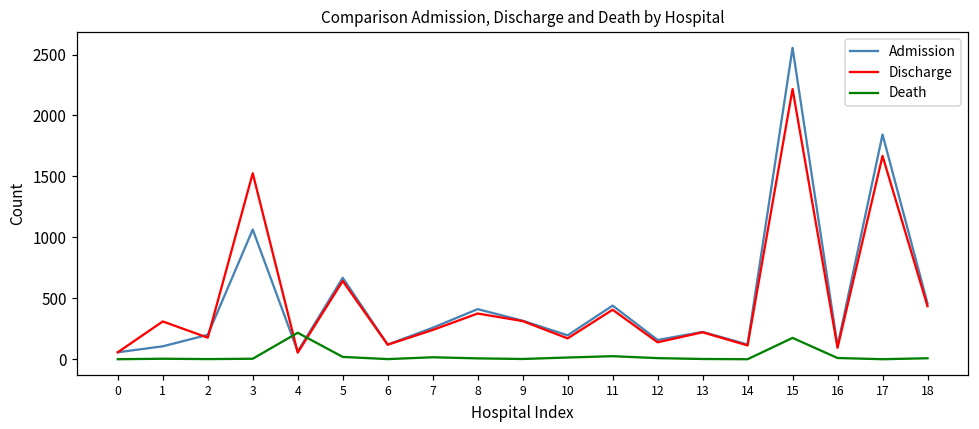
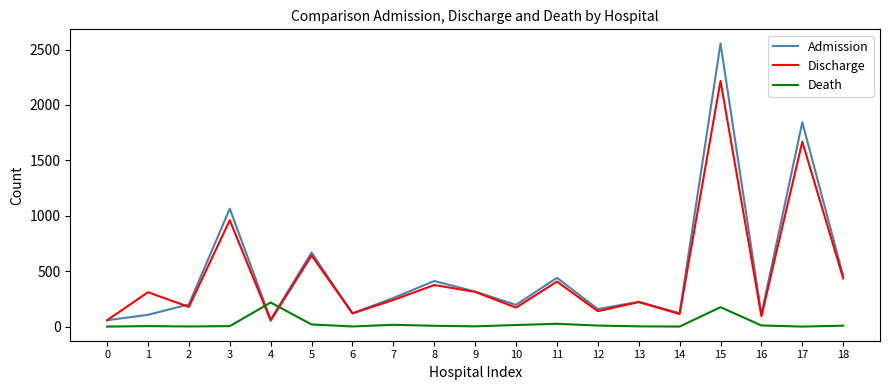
  {
    "Admission": {
      "1": 110,
      "2": 200,
      "3": 1060,
      "5": 670,
      "8": 410,
      "10": 200,
      "11": 440,
      "15": 2560,
      "17": 1840
    },
    "Discharge": {
      "1": 310,
      "2": 180,
-     "3": 1530,
+     "3": 960,
      "5": 640,
      "8": 380,
      "10": 170,
      "11": 410,
      "15": 2220,
      "17": 1670
    },
    "Death": {
      "0": 0,
      "1": 0,
      "2": 0,
      "3": 0,
      "4": 220,
      "5": 20,
      "6": 0,
      "7": 20,
      "8": 10,
      "9": 0,
      "10": 10,
      "11": 30,
      "12": 10,
      "13": 0,
      "14": 0,
      "15": 180,
      "16": 10,
      "17": 0,
      "18": 10
    }
  }
